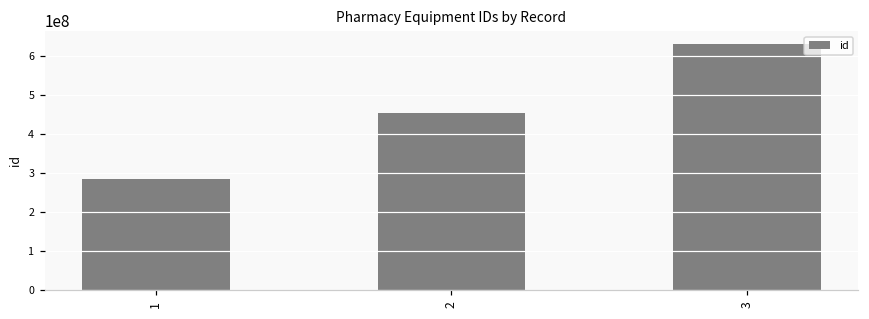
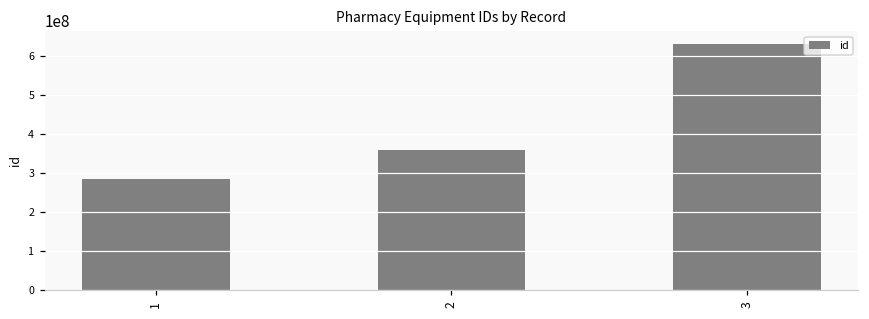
  {
    "1": 280000000,
-   "2": 450000000,
+   "2": 360000000,
    "3": 630000000
  }
